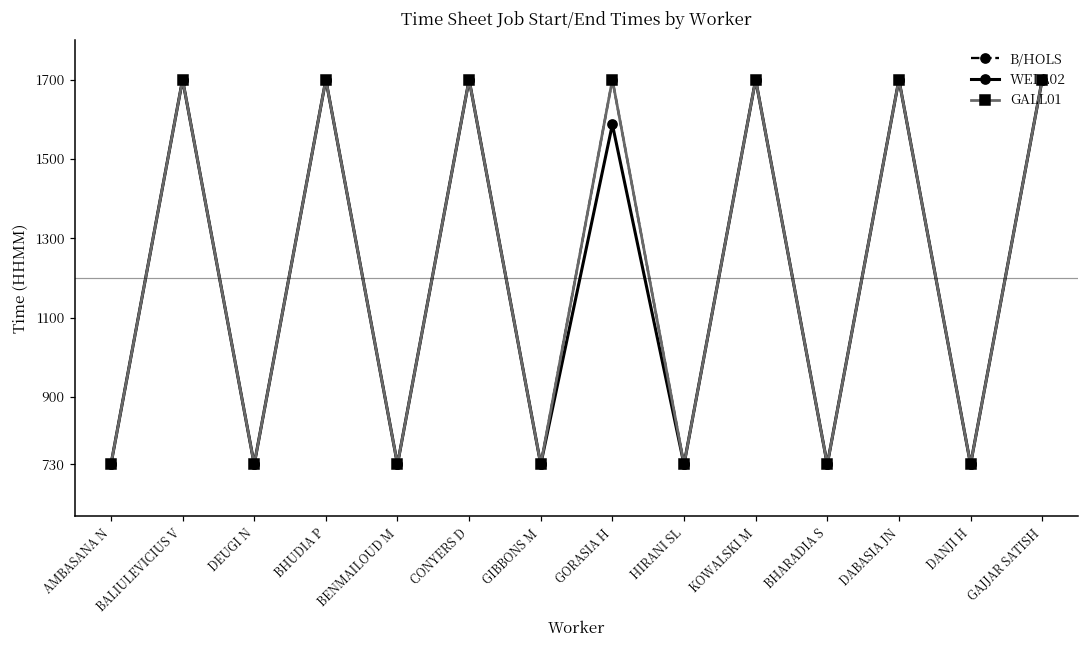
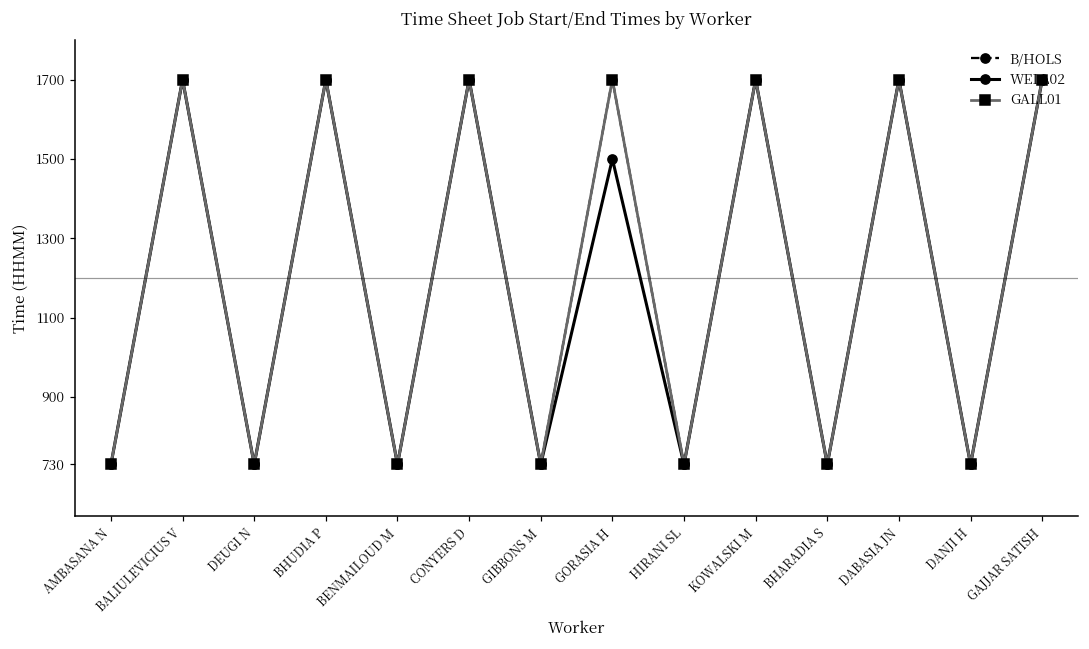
  {
    "GALL01": {
      "GORASIA H": 1700
    },
    "WELL02": {
-     "GORASIA H": 1590
+     "GORASIA H": 1500
    }
  }
